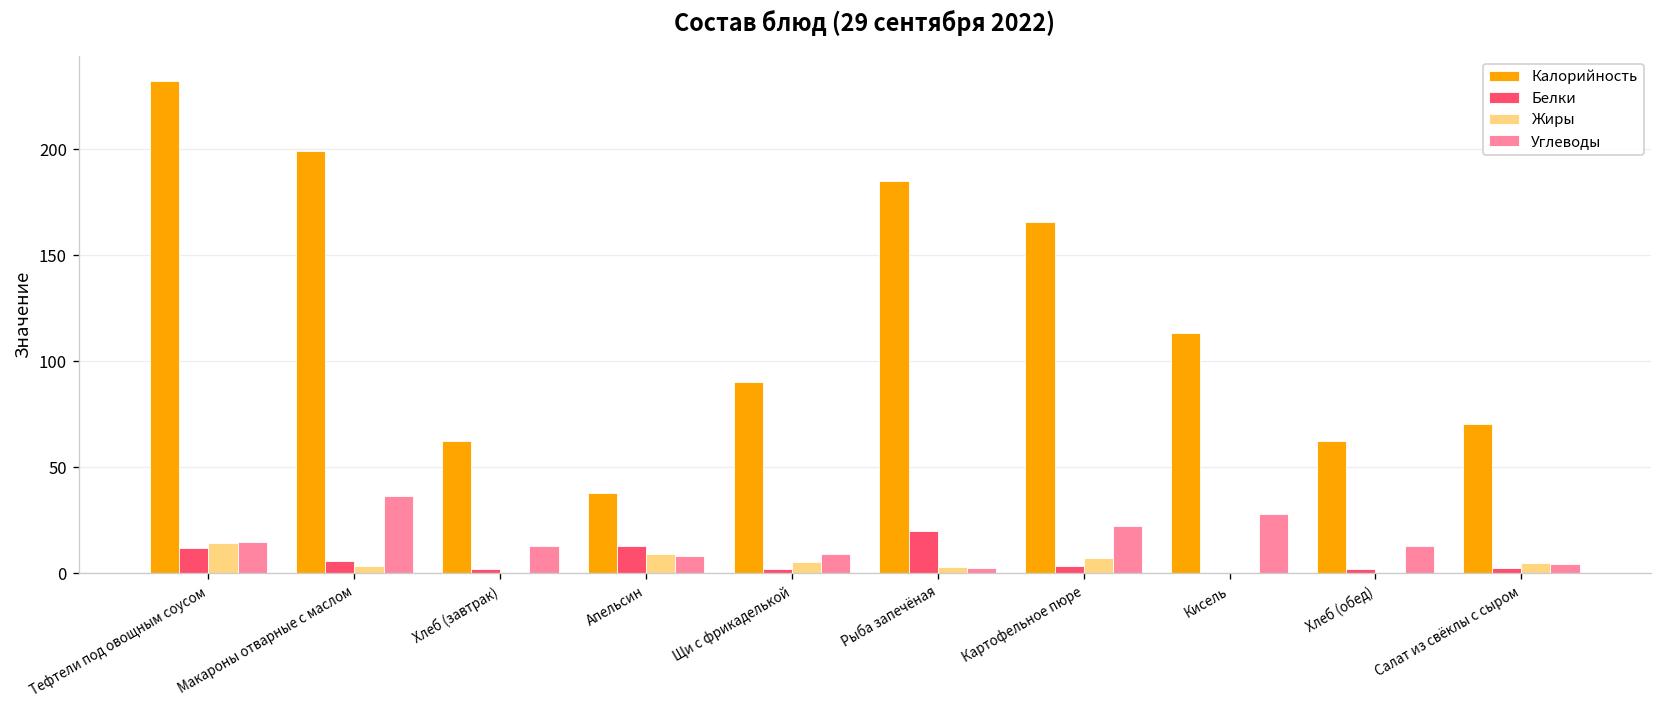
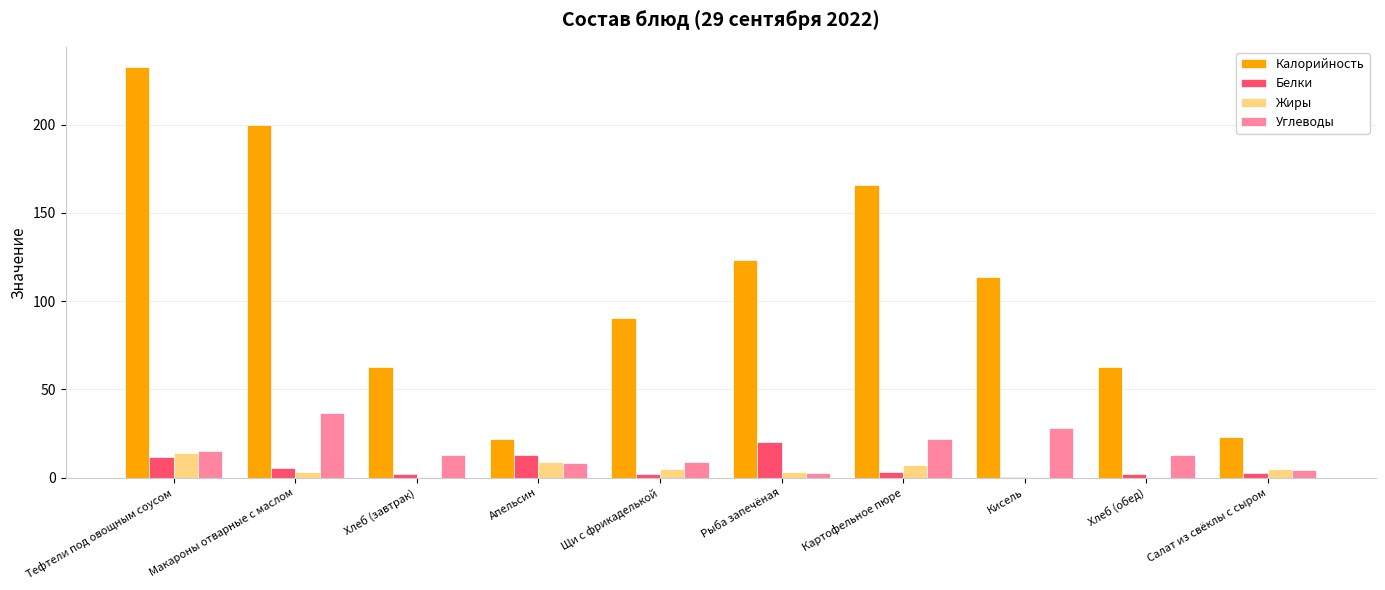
  {
    "Калорийность": {
      "Тефтели под овощным соусом": 232,
      "Макароны отварные с маслом": 199,
      "Хлеб (завтрак)": 63,
-     "Апельсин": 38,
+     "Апельсин": 22,
      "Щи с фрикаделькой": 90,
-     "Рыба запечёная": 185,
+     "Рыба запечёная": 123,
      "Картофельное пюре": 166,
      "Кисель": 114,
      "Хлеб (обед)": 63,
-     "Салат из свёклы с сыром": 70
+     "Салат из свёклы с сыром": 23
    },
    "Белки": {
      "Тефтели под овощным соусом": 12,
      "Макароны отварные с маслом": 6,
      "Хлеб (завтрак)": 2,
      "Апельсин": 13,
      "Щи с фрикаделькой": 2,
      "Рыба запечёная": 20,
      "Картофельное пюре": 3,
      "Хлеб (обед)": 2,
      "Салат из свёклы с сыром": 3
    },
    "Жиры": {
      "Тефтели под овощным соусом": 14,
      "Макароны отварные с маслом": 3,
      "Апельсин": 9,
      "Щи с фрикаделькой": 5,
      "Рыба запечёная": 3,
      "Картофельное пюре": 7,
      "Салат из свёклы с сыром": 5
    },
    "Углеводы": {
      "Тефтели под овощным соусом": 15,
      "Макароны отварные с маслом": 36,
      "Хлеб (завтрак)": 13,
      "Апельсин": 8,
      "Щи с фрикаделькой": 9,
      "Рыба запечёная": 3,
      "Картофельное пюре": 22,
      "Кисель": 28,
      "Хлеб (обед)": 13,
      "Салат из свёклы с сыром": 4
    }
  }
